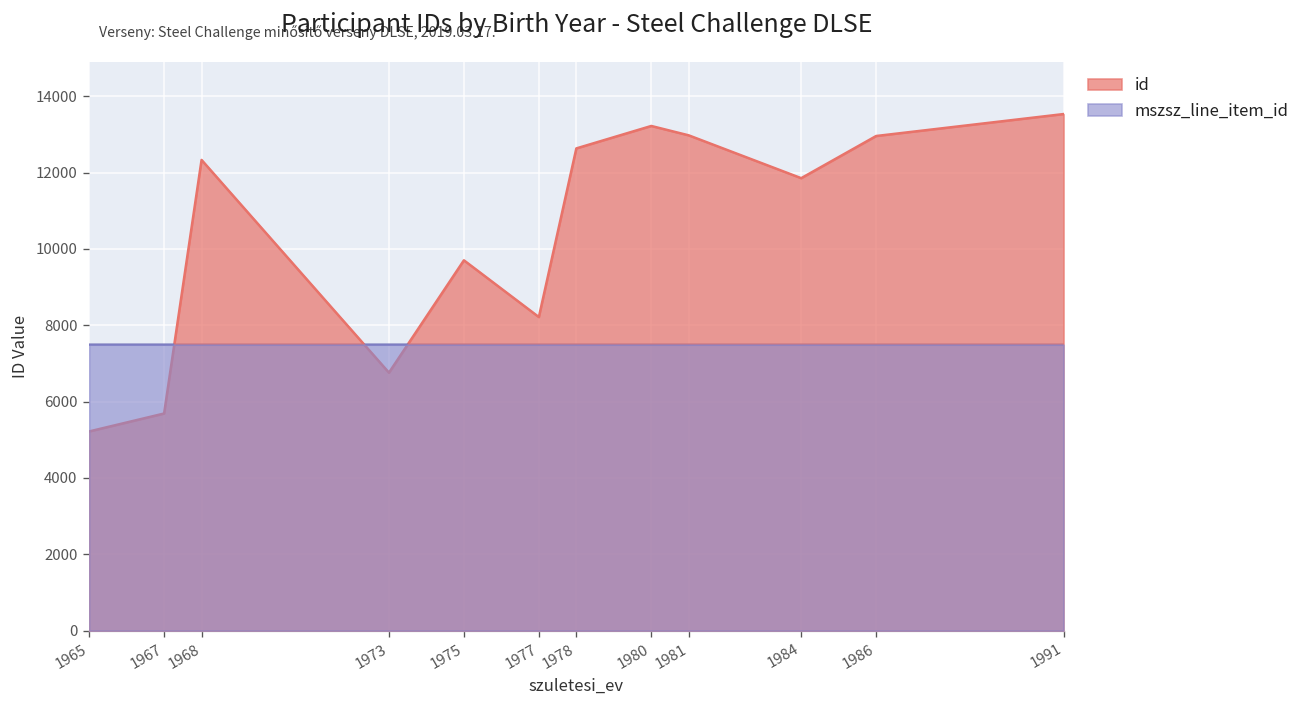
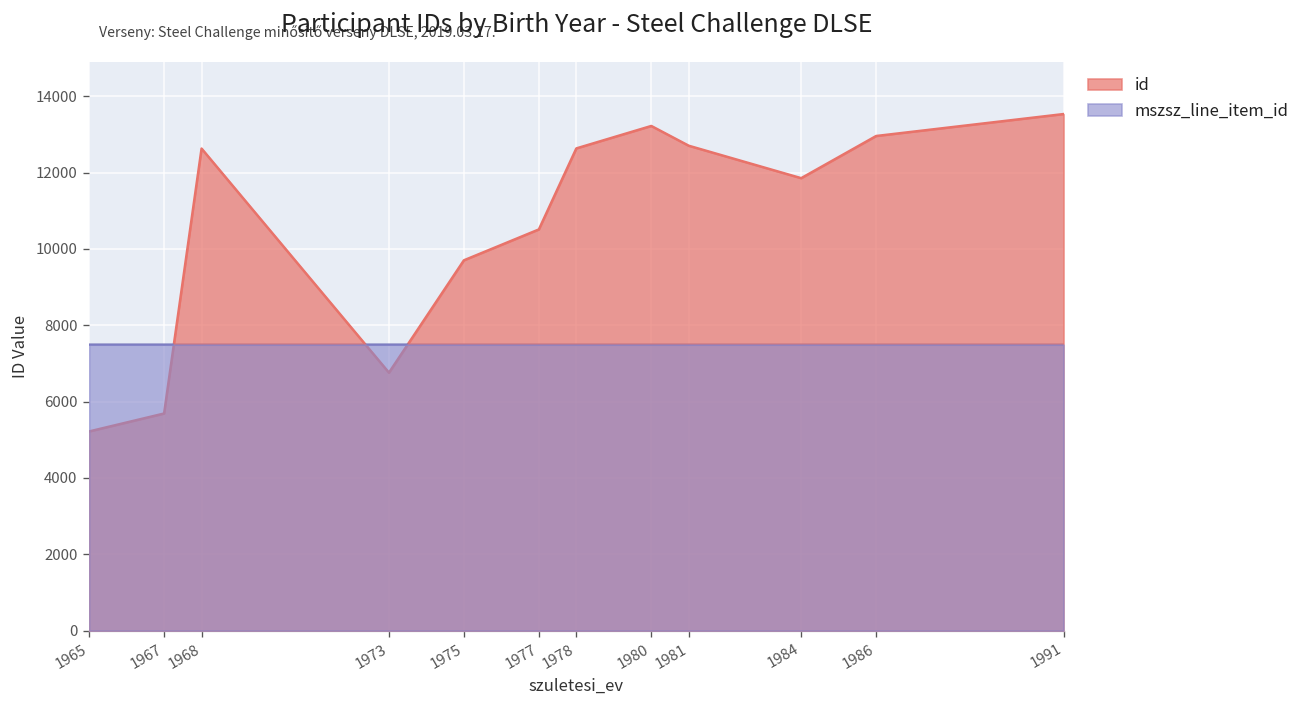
  {
    "id": {
      "1965": 5200,
      "1967": 5700,
-     "1968": 12300,
+     "1968": 12600,
      "1973": 6800,
      "1975": 9700,
-     "1977": 8200,
+     "1977": 10500,
      "1978": 12600,
      "1980": 13200,
-     "1981": 13000,
+     "1981": 12700,
      "1984": 11900,
      "1986": 13000,
      "1991": 13500
    },
    "mszsz_line_item_id": {
      "1965": 7500,
      "1967": 7500,
      "1968": 7500,
      "1973": 7500,
      "1975": 7500,
      "1977": 7500,
      "1978": 7500,
      "1980": 7500,
      "1981": 7500,
      "1984": 7500,
      "1986": 7500,
      "1991": 7500
    }
  }
